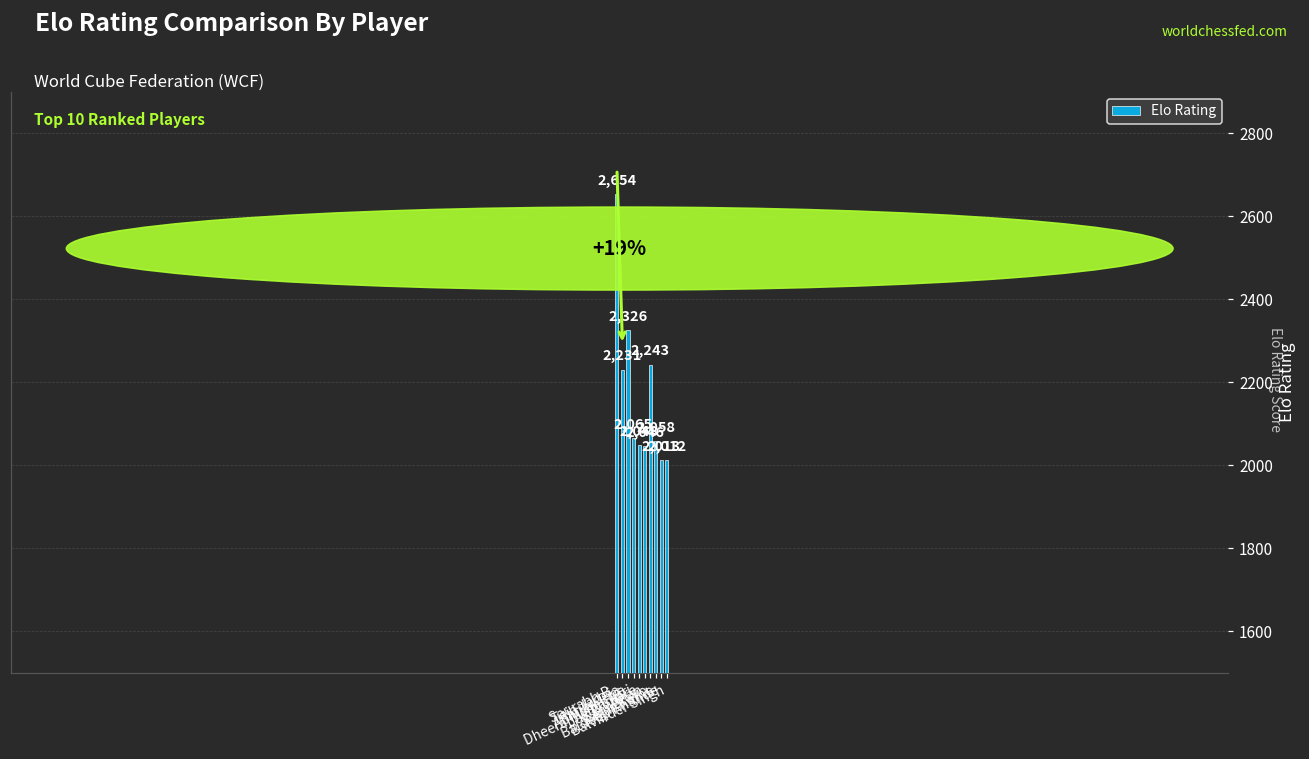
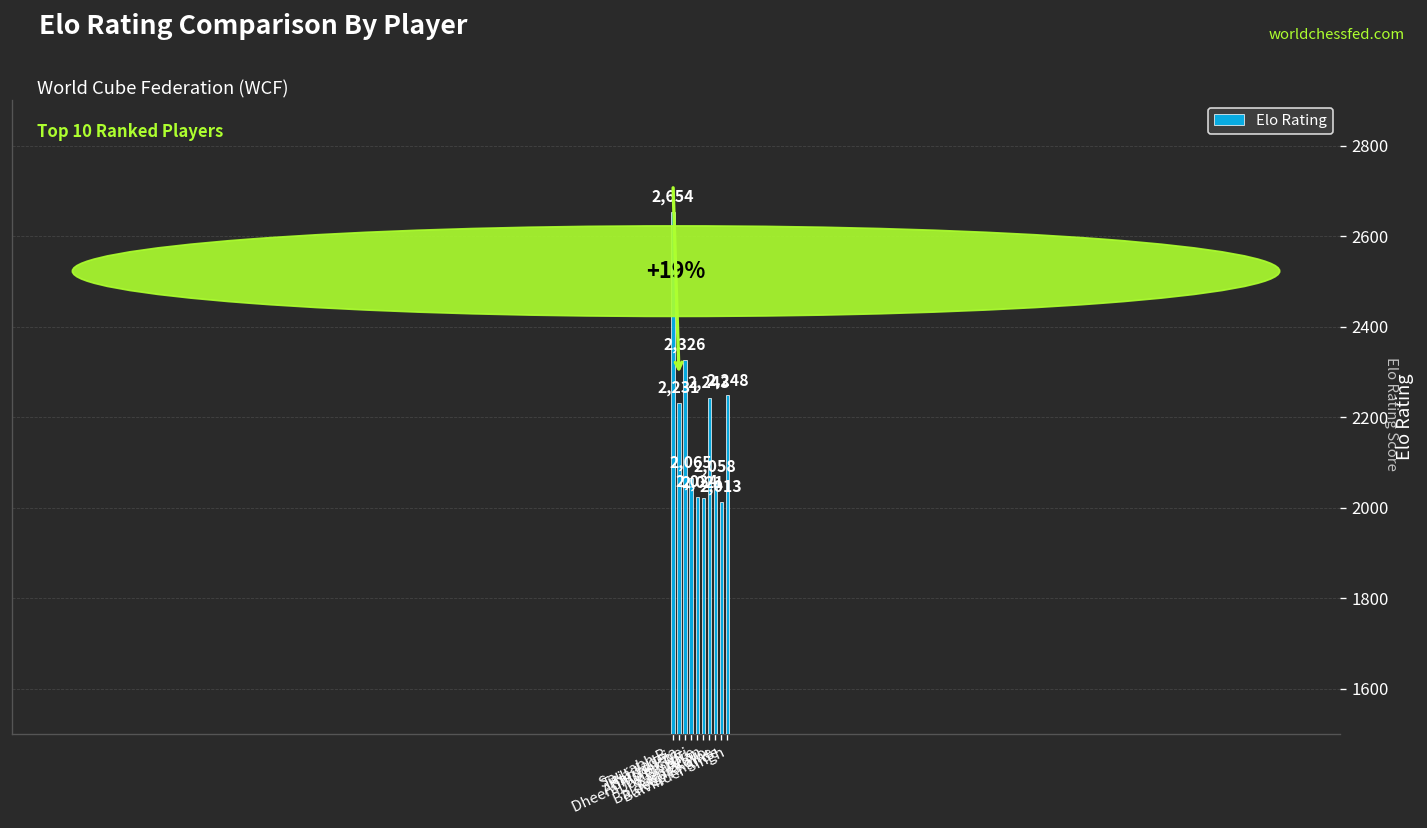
  {
    "Saurabh B.": "2,654",
    "Harilal Piye": "2,326",
-   "Dheeraj Waghmare": "2,048",
-   "Jay Pradhan": "2,046",
-   "Balvinder Singh": "2,012"
+   "Dheeraj Waghmare": "2,024",
+   "Jay Pradhan": "2,021",
+   "Balvinder Singh": "2,248"
  }
